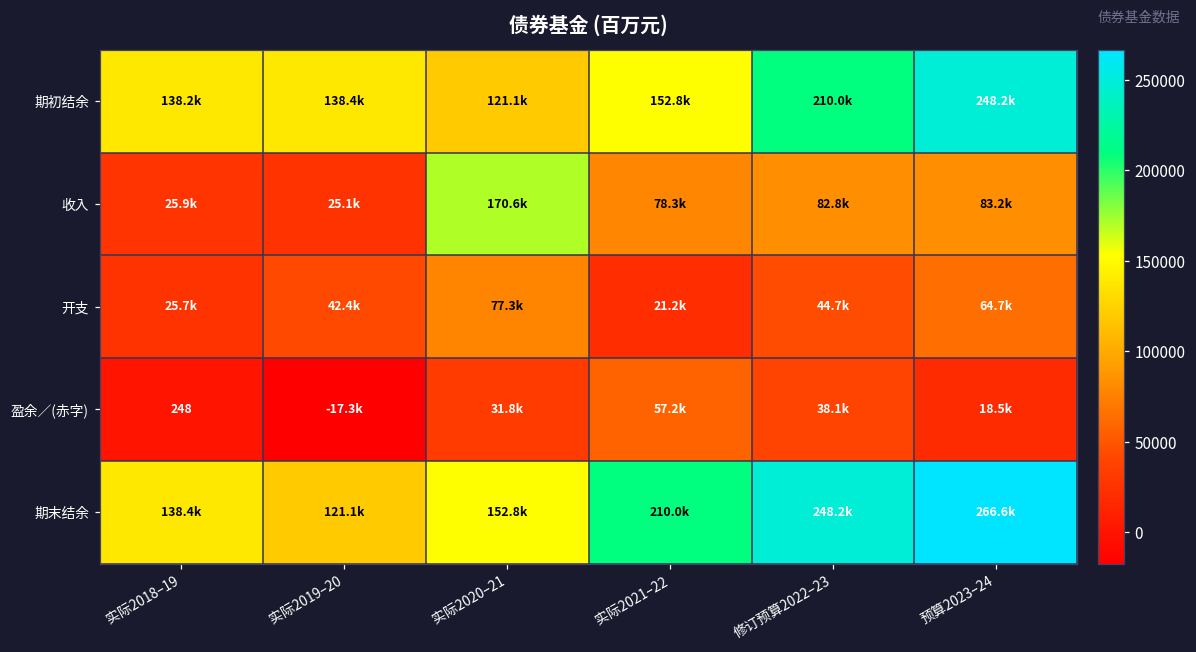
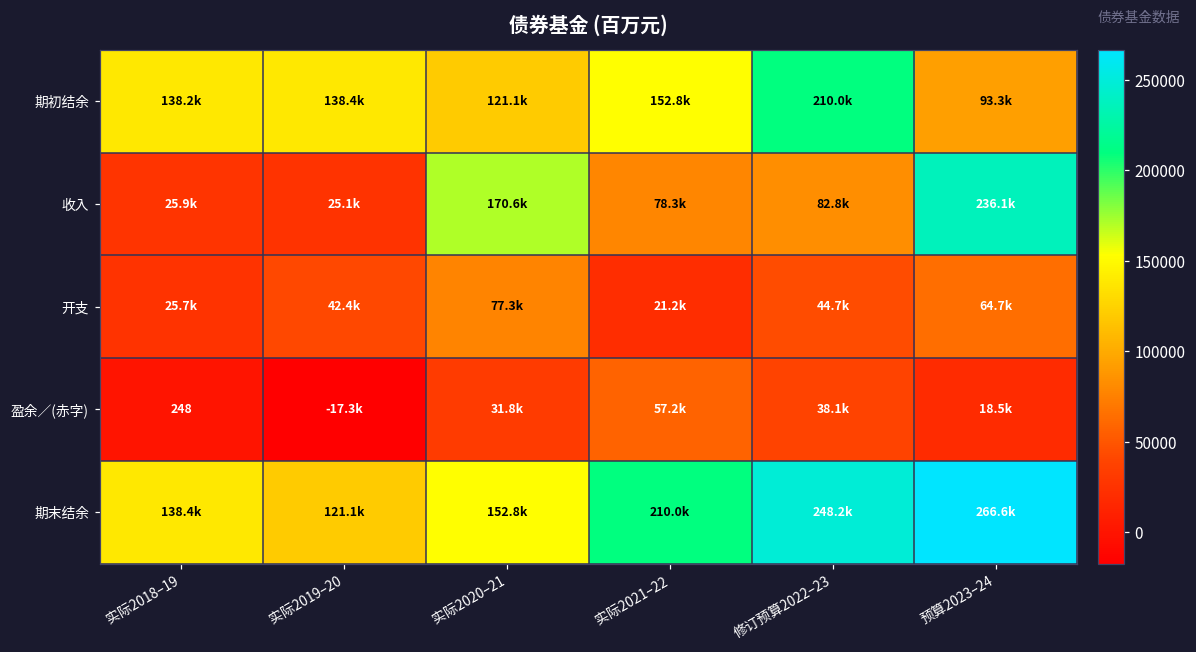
  {
    "期初结余": {
      "实际2018–19": "138.2k",
      "实际2019–20": "138.4k",
      "实际2020–21": "121.1k",
      "实际2021–22": "152.8k",
      "修订预算2022–23": "210.0k",
-     "预算2023–24": "248.2k"
+     "预算2023–24": "93.3k"
    },
    "收入": {
      "实际2018–19": "25.9k",
      "实际2019–20": "25.1k",
      "实际2020–21": "170.6k",
      "实际2021–22": "78.3k",
      "修订预算2022–23": "82.8k",
-     "预算2023–24": "83.2k"
+     "预算2023–24": "236.1k"
    },
    "开支": {
      "实际2018–19": "25.7k",
      "实际2019–20": "42.4k",
      "实际2020–21": "77.3k",
      "实际2021–22": "21.2k",
      "修订预算2022–23": "44.7k",
      "预算2023–24": "64.7k"
    },
    "盈余／(赤字)": {
      "实际2018–19": "248",
      "实际2019–20": "-17.3k",
      "实际2020–21": "31.8k",
      "实际2021–22": "57.2k",
      "修订预算2022–23": "38.1k",
      "预算2023–24": "18.5k"
    },
    "期末结余": {
      "实际2018–19": "138.4k",
      "实际2019–20": "121.1k",
      "实际2020–21": "152.8k",
      "实际2021–22": "210.0k",
      "修订预算2022–23": "248.2k",
      "预算2023–24": "266.6k"
    }
  }
